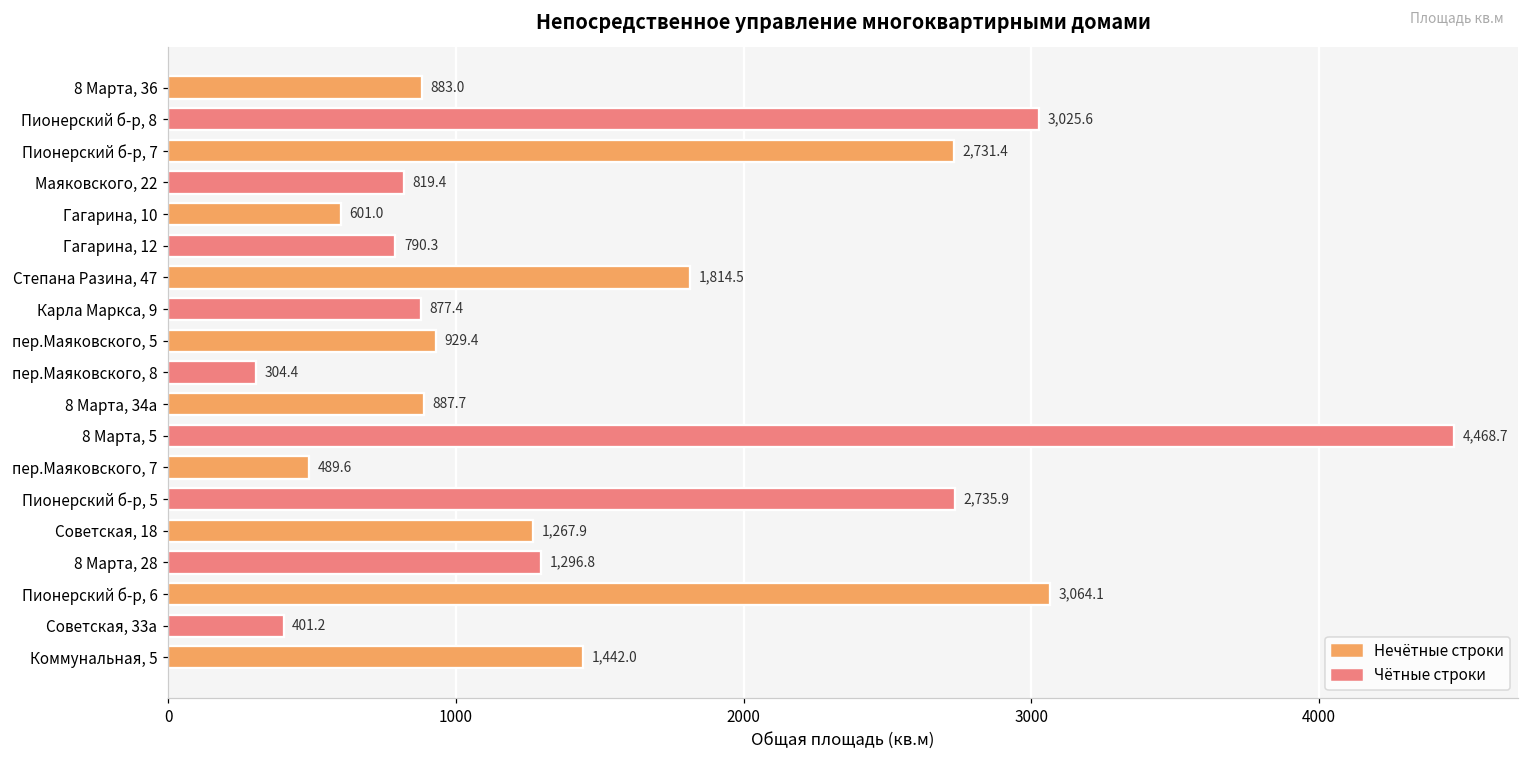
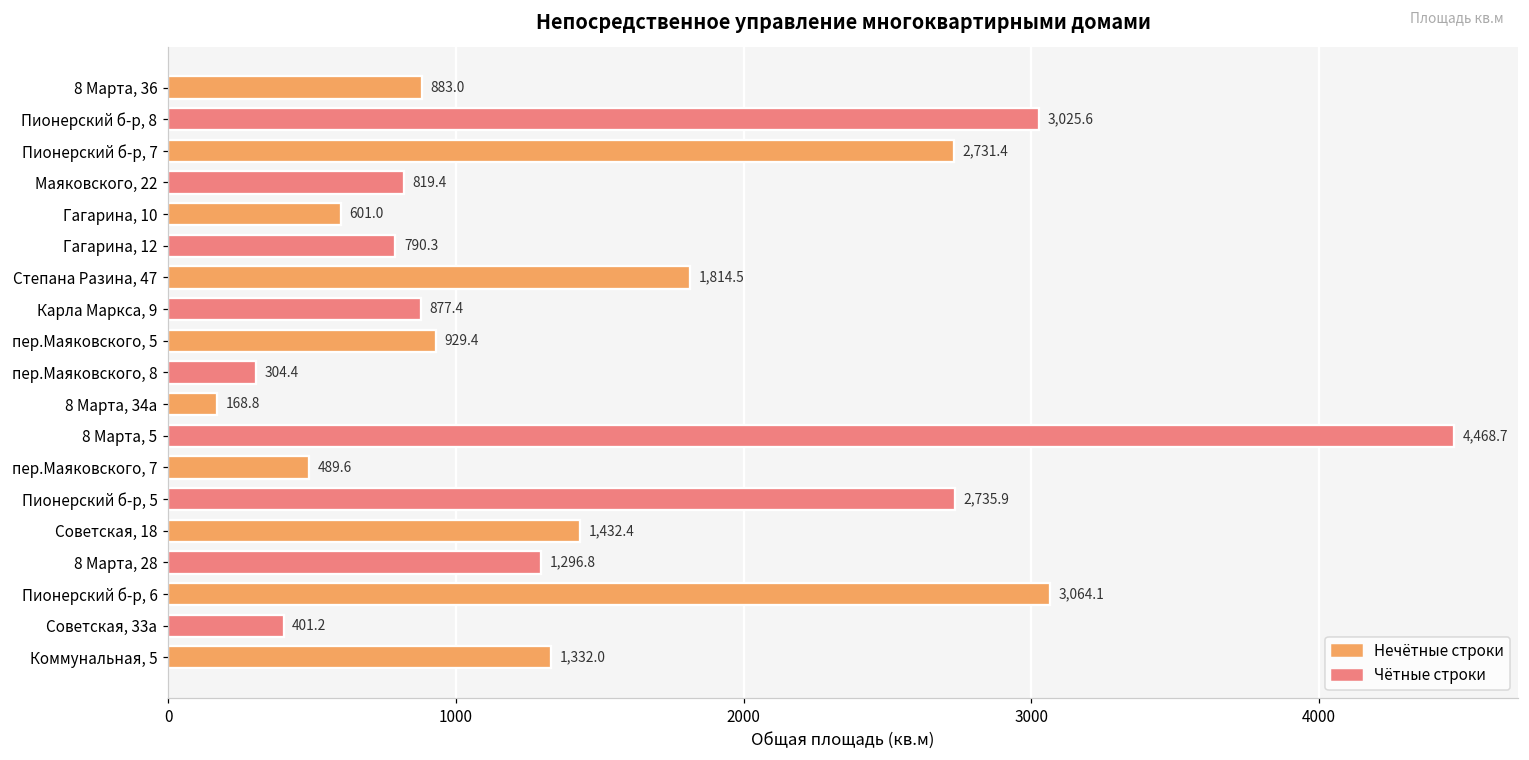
  {
    "8 Марта, 36": "883.0",
    "Пионерский б-р, 8": "3,025.6",
    "Пионерский б-р, 7": "2,731.4",
    "Маяковского, 22": "819.4",
    "Гагарина, 10": "601.0",
    "Гагарина, 12": "790.3",
    "Степана Разина, 47": "1,814.5",
    "Карла Маркса, 9": "877.4",
    "пер.Маяковского, 5": "929.4",
    "пер.Маяковского, 8": "304.4",
-   "8 Марта, 34а": "887.7",
+   "8 Марта, 34а": "168.8",
    "8 Марта, 5": "4,468.7",
    "пер.Маяковского, 7": "489.6",
    "Пионерский б-р, 5": "2,735.9",
-   "Советская, 18": "1,267.9",
+   "Советская, 18": "1,432.4",
    "8 Марта, 28": "1,296.8",
    "Пионерский б-р, 6": "3,064.1",
    "Советская, 33а": "401.2",
-   "Коммунальная, 5": "1,442.0"
+   "Коммунальная, 5": "1,332.0"
  }
